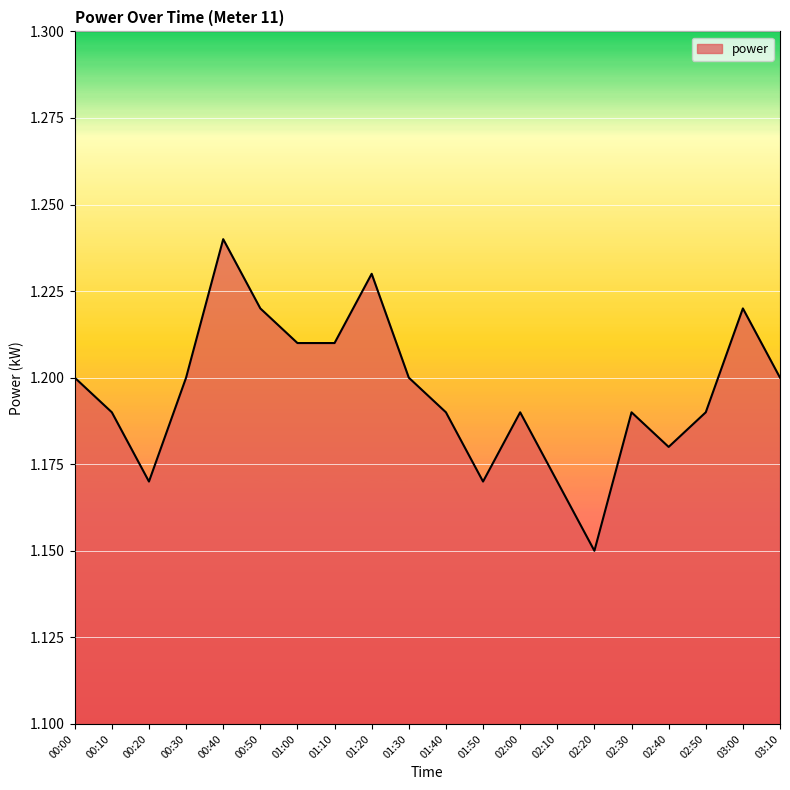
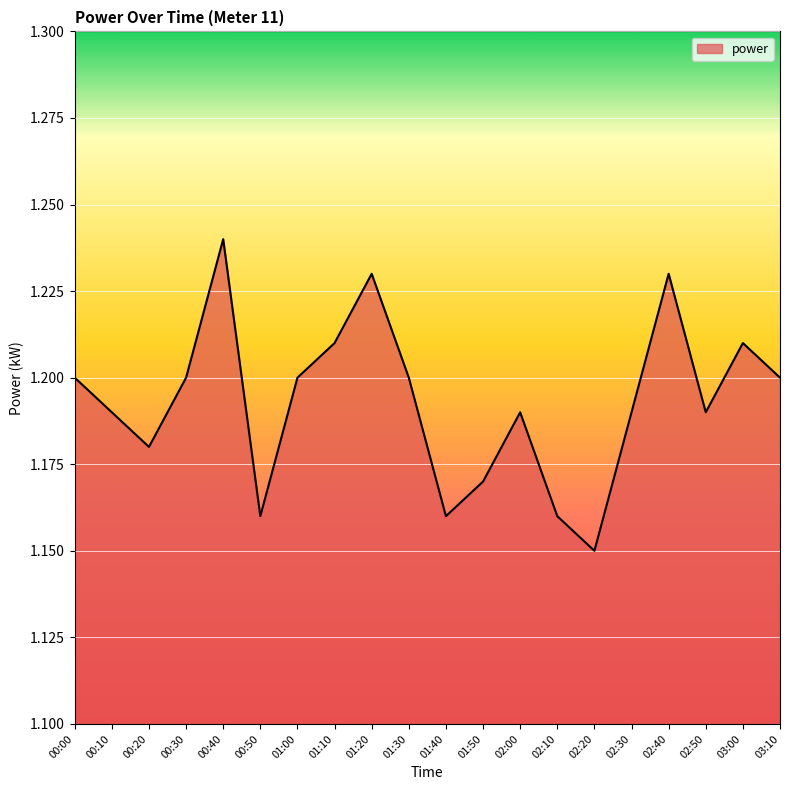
  {
    "00:00": 1.20,
    "00:10": 1.19,
-   "00:20": 1.17,
+   "00:20": 1.18,
    "00:30": 1.20,
    "00:40": 1.24,
-   "00:50": 1.22,
-   "01:00": 1.21,
+   "00:50": 1.16,
+   "01:00": 1.20,
    "01:10": 1.21,
    "01:20": 1.23,
    "01:30": 1.20,
-   "01:40": 1.19,
+   "01:40": 1.16,
    "01:50": 1.17,
    "02:00": 1.19,
-   "02:10": 1.17,
+   "02:10": 1.16,
    "02:20": 1.15,
    "02:30": 1.19,
-   "02:40": 1.18,
+   "02:40": 1.23,
    "02:50": 1.19,
-   "03:00": 1.22,
+   "03:00": 1.21,
    "03:10": 1.20
  }
